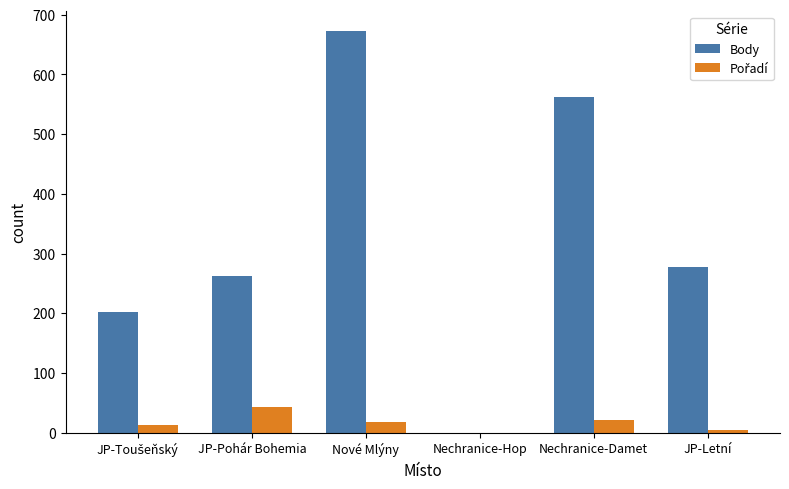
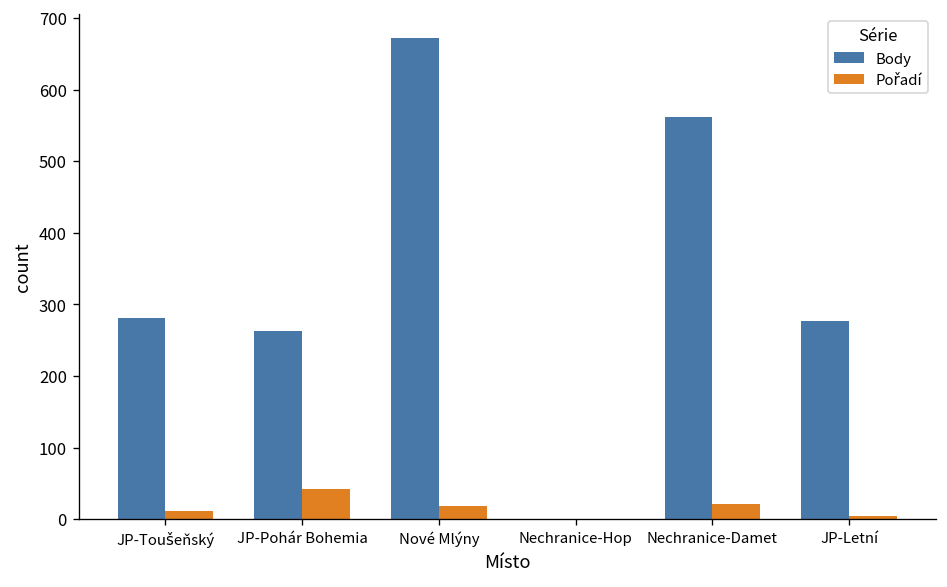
  {
    "Body": {
-     "JP-Toušeňský": 200,
+     "JP-Toušeňský": 280,
      "JP-Pohár Bohemia": 260,
      "Nové Mlýny": 670,
      "Nechranice-Hop": 0,
      "Nechranice-Damet": 560,
      "JP-Letní": 280
    },
    "Pořadí": {
      "JP-Toušeňský": 10,
      "JP-Pohár Bohemia": 40,
      "Nové Mlýny": 20,
      "Nechranice-Hop": 0,
      "Nechranice-Damet": 20
    }
  }
